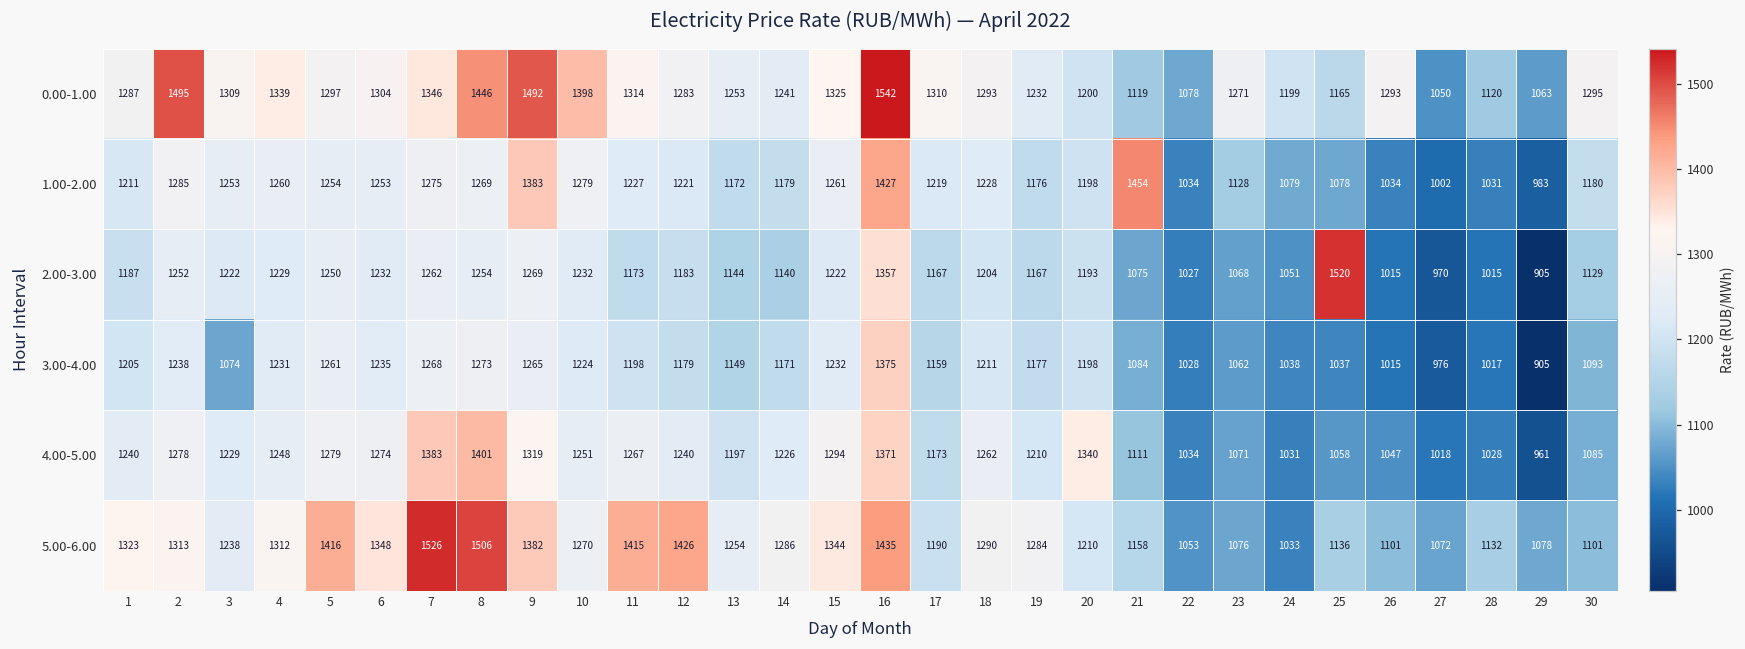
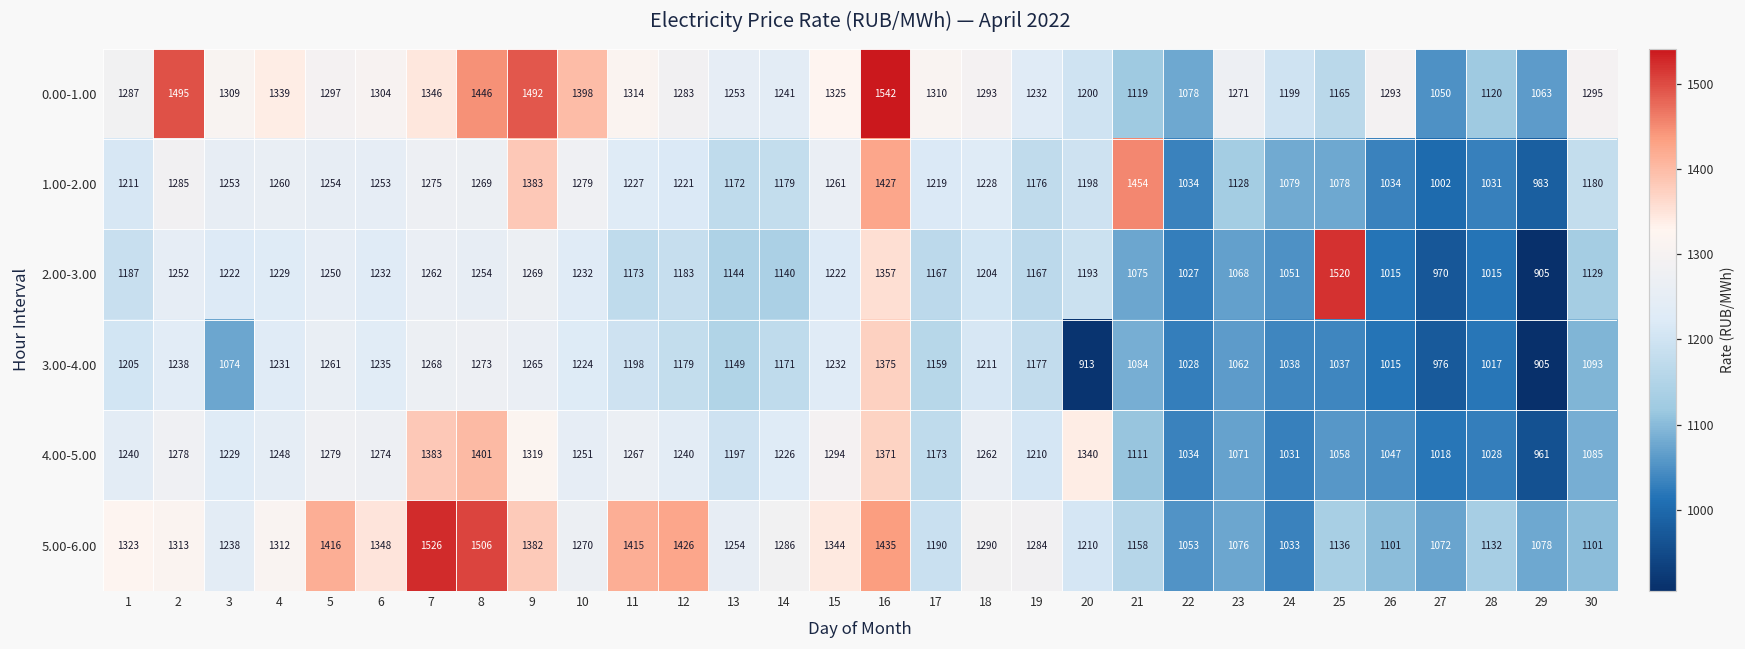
  {
    "0.00-1.00": {
      "1": 1287,
      "2": 1495,
      "3": 1309,
      "4": 1339,
      "5": 1297,
      "6": 1304,
      "7": 1346,
      "8": 1446,
      "9": 1492,
      "10": 1398,
      "11": 1314,
      "12": 1283,
      "13": 1253,
      "14": 1241,
      "15": 1325,
      "16": 1542,
      "17": 1310,
      "18": 1293,
      "19": 1232,
      "20": 1200,
      "21": 1119,
      "22": 1078,
      "23": 1271,
      "24": 1199,
      "25": 1165,
      "26": 1293,
      "27": 1050,
      "28": 1120,
      "29": 1063,
      "30": 1295
    },
    "1.00-2.00": {
      "1": 1211,
      "2": 1285,
      "3": 1253,
      "4": 1260,
      "5": 1254,
      "6": 1253,
      "7": 1275,
      "8": 1269,
      "9": 1383,
      "10": 1279,
      "11": 1227,
      "12": 1221,
      "13": 1172,
      "14": 1179,
      "15": 1261,
      "16": 1427,
      "17": 1219,
      "18": 1228,
      "19": 1176,
      "20": 1198,
      "21": 1454,
      "22": 1034,
      "23": 1128,
      "24": 1079,
      "25": 1078,
      "26": 1034,
      "27": 1002,
      "28": 1031,
      "29": 983,
      "30": 1180
    },
    "2.00-3.00": {
      "1": 1187,
      "2": 1252,
      "3": 1222,
      "4": 1229,
      "5": 1250,
      "6": 1232,
      "7": 1262,
      "8": 1254,
      "9": 1269,
      "10": 1232,
      "11": 1173,
      "12": 1183,
      "13": 1144,
      "14": 1140,
      "15": 1222,
      "16": 1357,
      "17": 1167,
      "18": 1204,
      "19": 1167,
      "20": 1193,
      "21": 1075,
      "22": 1027,
      "23": 1068,
      "24": 1051,
      "25": 1520,
      "26": 1015,
      "27": 970,
      "28": 1015,
      "29": 905,
      "30": 1129
    },
    "3.00-4.00": {
      "1": 1205,
      "2": 1238,
      "3": 1074,
      "4": 1231,
      "5": 1261,
      "6": 1235,
      "7": 1268,
      "8": 1273,
      "9": 1265,
      "10": 1224,
      "11": 1198,
      "12": 1179,
      "13": 1149,
      "14": 1171,
      "15": 1232,
      "16": 1375,
      "17": 1159,
      "18": 1211,
      "19": 1177,
-     "20": 1198,
+     "20": 913,
      "21": 1084,
      "22": 1028,
      "23": 1062,
      "24": 1038,
      "25": 1037,
      "26": 1015,
      "27": 976,
      "28": 1017,
      "29": 905,
      "30": 1093
    },
    "4.00-5.00": {
      "1": 1240,
      "2": 1278,
      "3": 1229,
      "4": 1248,
      "5": 1279,
      "6": 1274,
      "7": 1383,
      "8": 1401,
      "9": 1319,
      "10": 1251,
      "11": 1267,
      "12": 1240,
      "13": 1197,
      "14": 1226,
      "15": 1294,
      "16": 1371,
      "17": 1173,
      "18": 1262,
      "19": 1210,
      "20": 1340,
      "21": 1111,
      "22": 1034,
      "23": 1071,
      "24": 1031,
      "25": 1058,
      "26": 1047,
      "27": 1018,
      "28": 1028,
      "29": 961,
      "30": 1085
    },
    "5.00-6.00": {
      "1": 1323,
      "2": 1313,
      "3": 1238,
      "4": 1312,
      "5": 1416,
      "6": 1348,
      "7": 1526,
      "8": 1506,
      "9": 1382,
      "10": 1270,
      "11": 1415,
      "12": 1426,
      "13": 1254,
      "14": 1286,
      "15": 1344,
      "16": 1435,
      "17": 1190,
      "18": 1290,
      "19": 1284,
      "20": 1210,
      "21": 1158,
      "22": 1053,
      "23": 1076,
      "24": 1033,
      "25": 1136,
      "26": 1101,
      "27": 1072,
      "28": 1132,
      "29": 1078,
      "30": 1101
    }
  }
